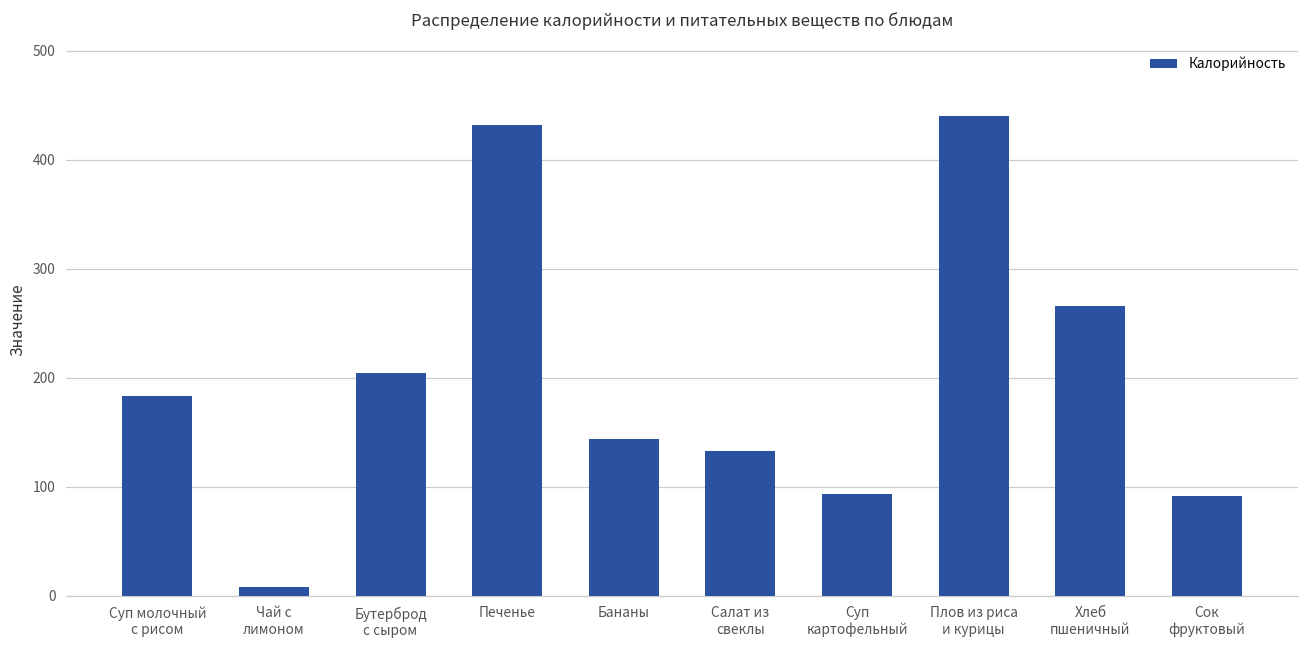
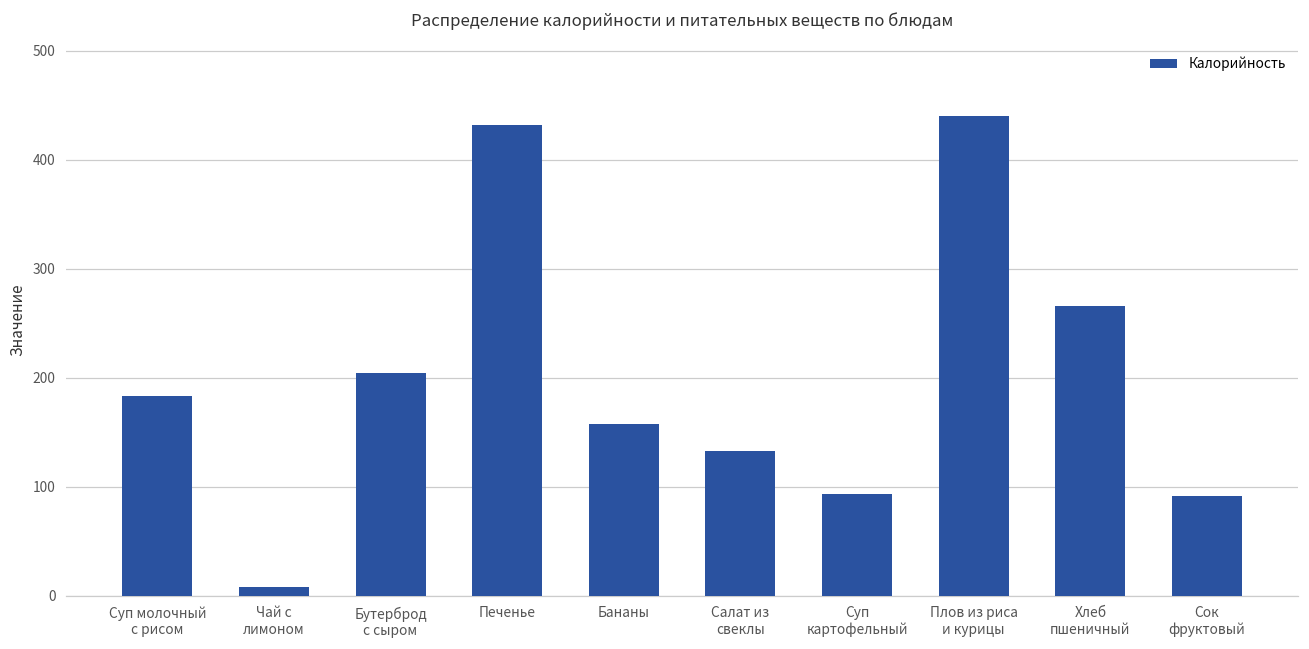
  {
    "Суп молочный с рисом": 180,
    "Чай с лимоном": 10,
    "Бутерброд с сыром": 200,
    "Печенье": 430,
-   "Бананы": 140,
+   "Бананы": 160,
    "Салат из свеклы": 130,
    "Суп картофельный": 90,
    "Плов из риса и курицы": 440,
    "Хлеб пшеничный": 270,
    "Сок фруктовый": 90
  }
